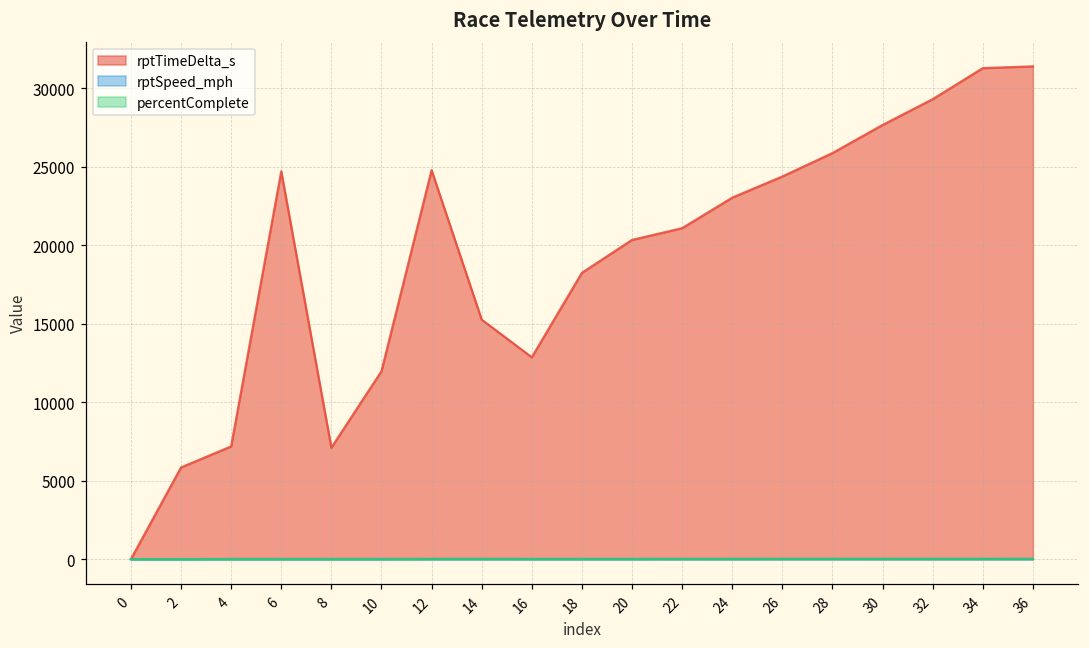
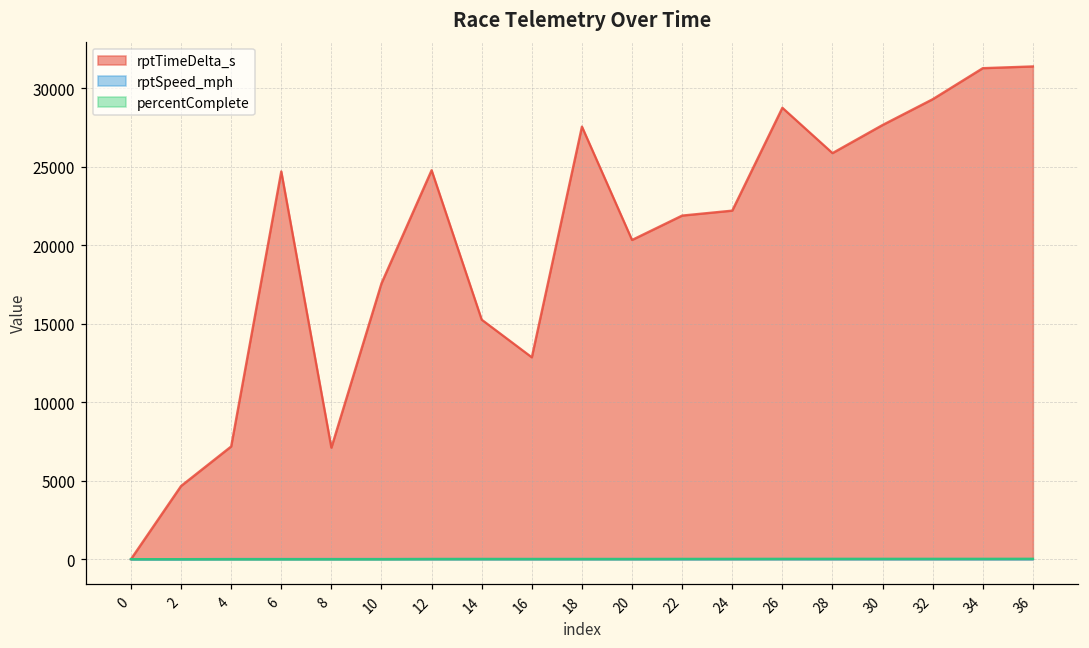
  {
    "rptTimeDelta_s": {
-     "2": 5800,
+     "2": 4700,
      "4": 7200,
      "6": 24700,
      "8": 7100,
-     "10": 12000,
+     "10": 17600,
      "12": 24800,
      "14": 15300,
      "16": 12900,
-     "18": 18200,
+     "18": 27600,
      "20": 20300,
-     "22": 21100,
-     "24": 23000,
-     "26": 24400,
+     "22": 21900,
+     "24": 22200,
+     "26": 28800,
      "28": 25900,
      "30": 27700,
      "32": 29300,
      "34": 31300,
      "36": 31400
    },
    "percentComplete": {
      "2": 0,
      "4": 0,
      "6": 0,
      "8": 0,
      "10": 0,
      "12": 0,
      "14": 0,
      "16": 0,
      "18": 0,
      "20": 0,
      "22": 0,
      "24": 0,
      "26": 0,
      "28": 0,
      "30": 0,
      "32": 0,
      "34": 0,
      "36": 0
    }
  }
